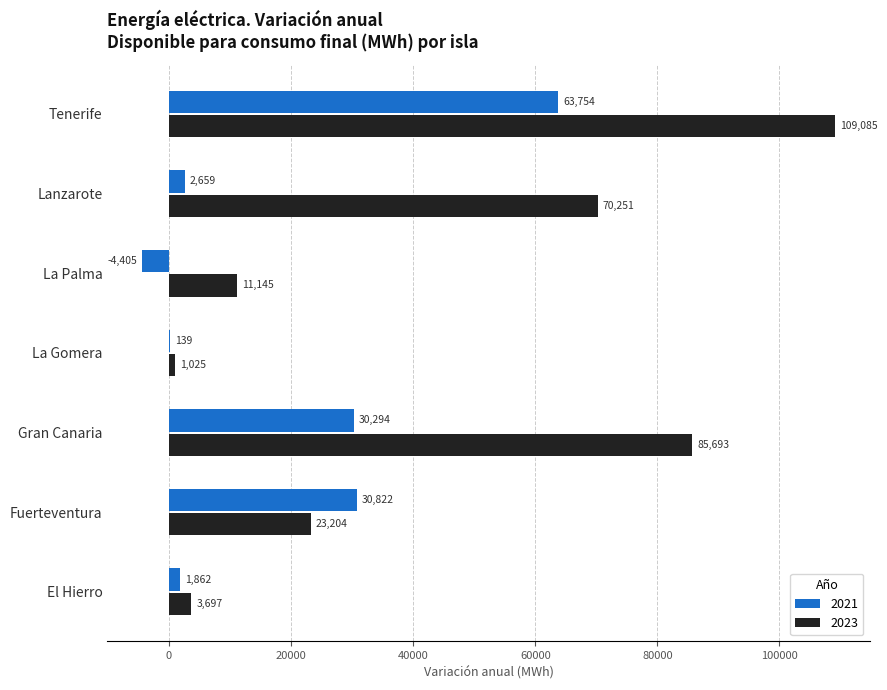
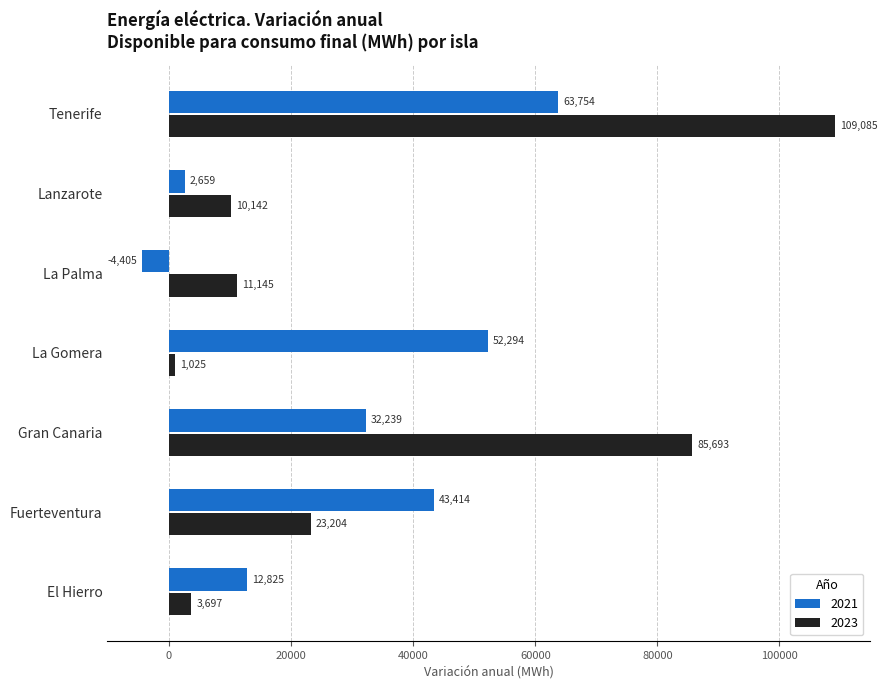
  {
    "2021": {
      "Tenerife": "63,754",
      "Lanzarote": "2,659",
      "La Palma": "-4,405",
-     "La Gomera": "139",
-     "Gran Canaria": "30,294",
-     "Fuerteventura": "30,822",
-     "El Hierro": "1,862"
+     "La Gomera": "52,294",
+     "Gran Canaria": "32,239",
+     "Fuerteventura": "43,414",
+     "El Hierro": "12,825"
    },
    "2023": {
      "Tenerife": "109,085",
-     "Lanzarote": "70,251",
+     "Lanzarote": "10,142",
      "La Palma": "11,145",
      "La Gomera": "1,025",
      "Gran Canaria": "85,693",
      "Fuerteventura": "23,204",
      "El Hierro": "3,697"
    }
  }
